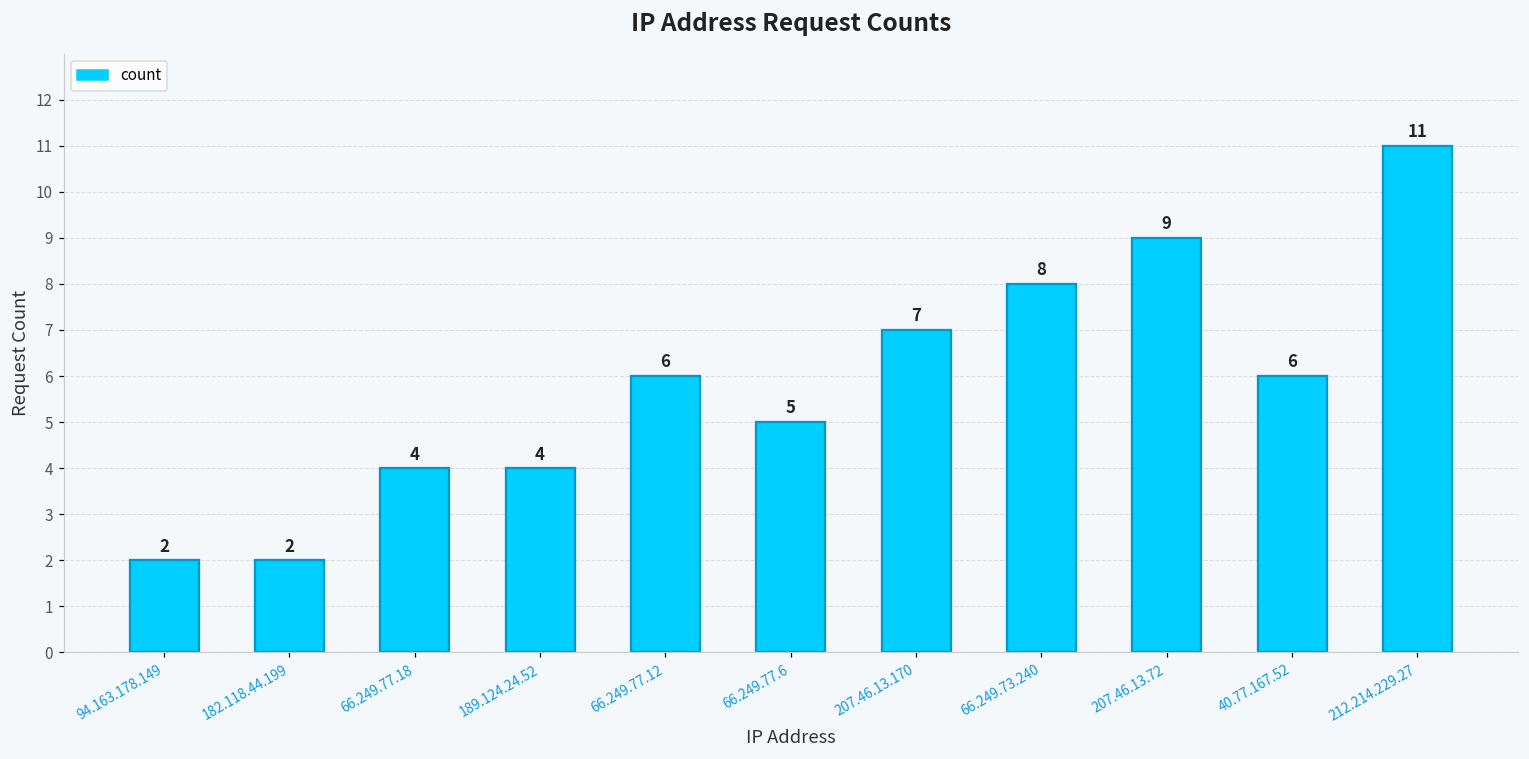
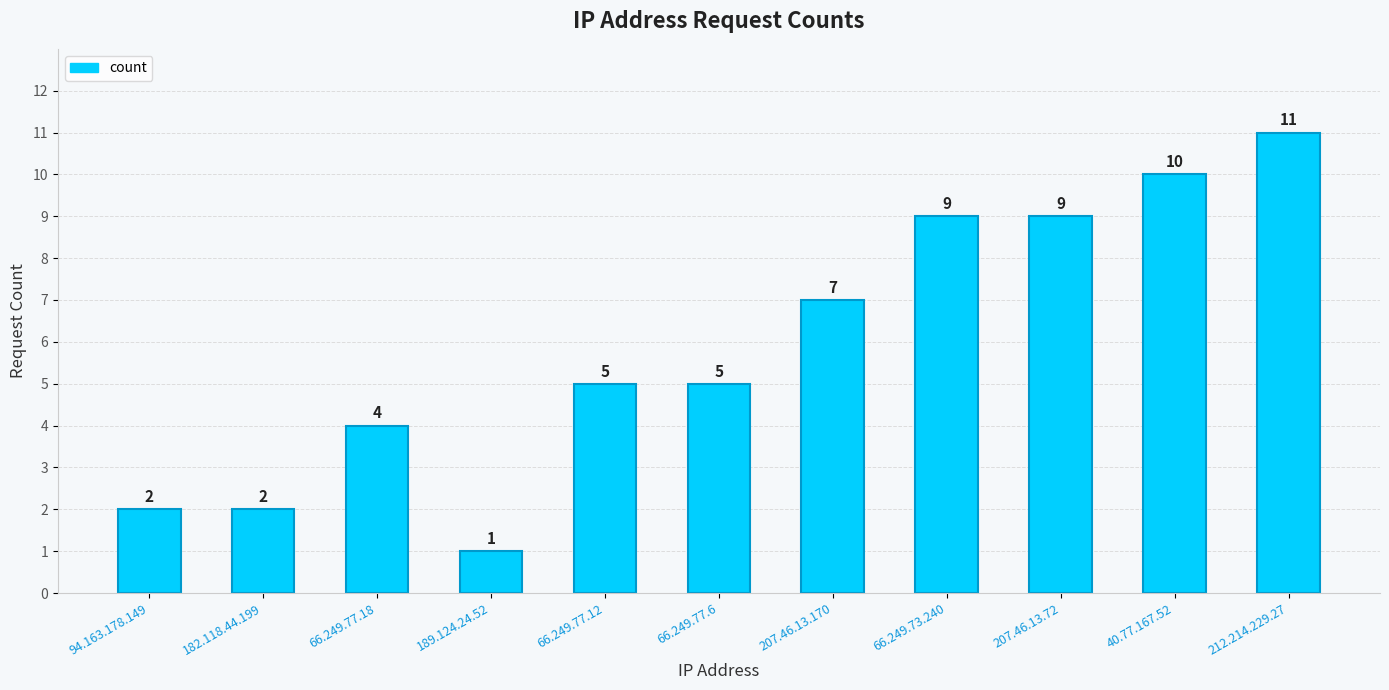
  {
    "94.163.178.149": 2,
    "182.118.44.199": 2,
    "66.249.77.18": 4,
-   "189.124.24.52": 4,
-   "66.249.77.12": 6,
+   "189.124.24.52": 1,
+   "66.249.77.12": 5,
    "66.249.77.6": 5,
    "207.46.13.170": 7,
-   "66.249.73.240": 8,
+   "66.249.73.240": 9,
    "207.46.13.72": 9,
-   "40.77.167.52": 6,
+   "40.77.167.52": 10,
    "212.214.229.27": 11
  }
